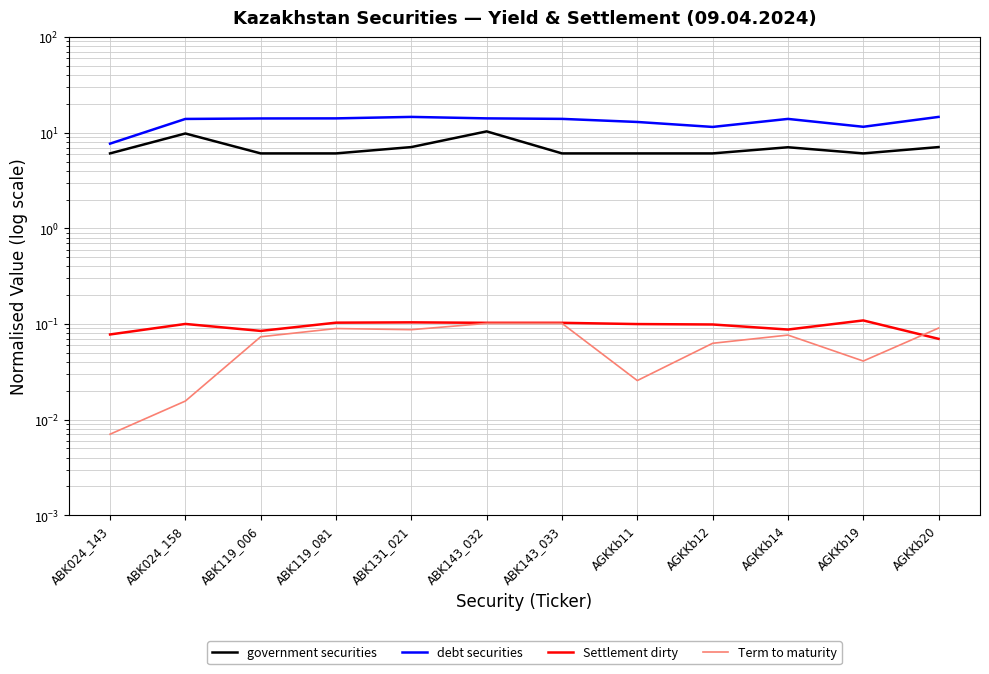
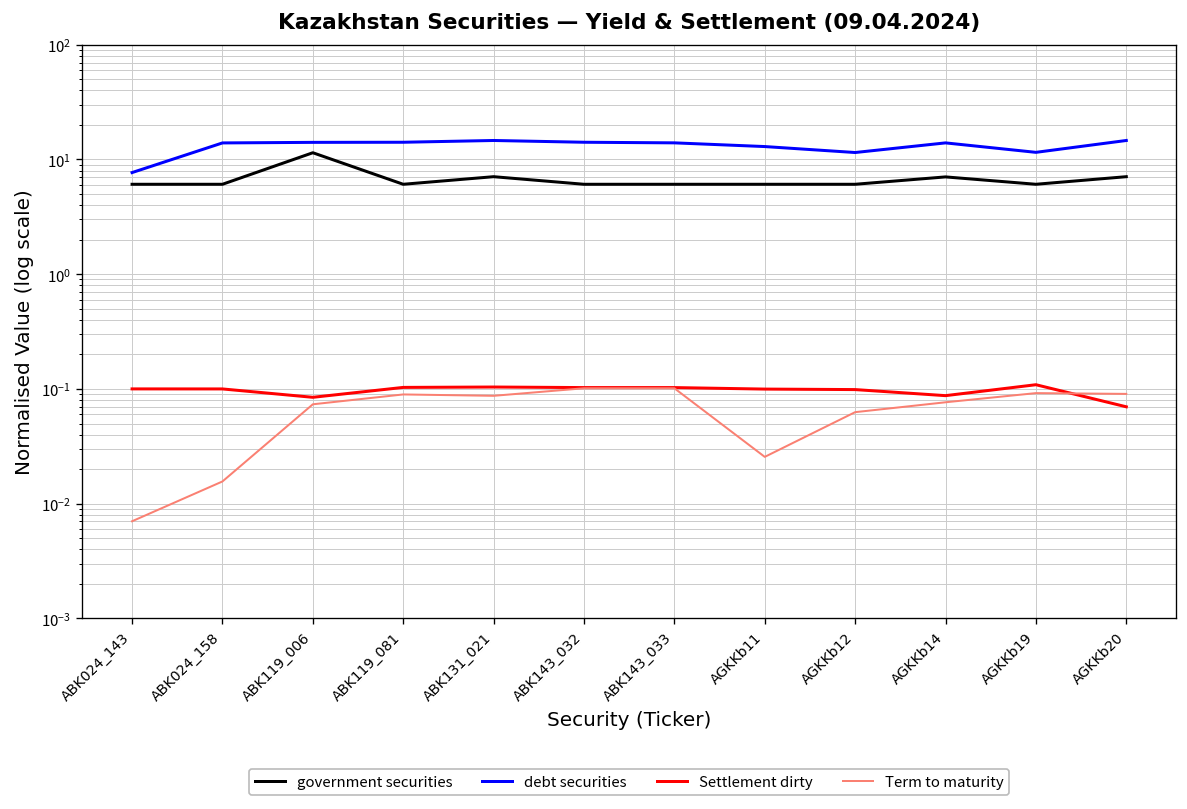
  {
    "government securities": {
      "ABK024_143": 6,
-     "ABK024_158": 10,
-     "ABK119_006": 6,
+     "ABK024_158": 6,
+     "ABK119_006": 11,
      "ABK119_081": 6,
      "ABK131_021": 7,
-     "ABK143_032": 10,
+     "ABK143_032": 6,
      "ABK143_033": 6,
      "AGKKb11": 6,
      "AGKKb12": 6,
      "AGKKb14": 7,
      "AGKKb19": 6,
      "AGKKb20": 7
    },
    "debt securities": {
      "ABK024_143": 8,
      "ABK024_158": 14,
      "ABK119_006": 14,
      "ABK119_081": 14,
      "ABK131_021": 15,
      "ABK143_032": 14,
      "ABK143_033": 14,
      "AGKKb11": 13,
      "AGKKb12": 12,
      "AGKKb14": 14,
      "AGKKb19": 12,
      "AGKKb20": 15
    },
    "Settlement dirty": {
-     "ABK024_143": 0.08,
+     "ABK024_143": 0.10,
      "ABK024_158": 0.10,
      "ABK119_006": 0.08,
      "ABK119_081": 0.10,
      "ABK131_021": 0.10,
      "AGKKb11": 0.10,
      "AGKKb12": 0.10,
      "AGKKb14": 0.09,
      "AGKKb19": 0.11,
      "AGKKb20": 0.07
    },
    "Term to maturity": {
      "ABK024_143": 0.007,
      "ABK024_158": 0.016,
      "ABK119_006": 0.07,
      "ABK119_081": 0.09,
      "ABK131_021": 0.09,
      "AGKKb11": 0.026,
      "AGKKb12": 0.06,
      "AGKKb14": 0.08,
-     "AGKKb19": 0.041,
+     "AGKKb19": 0.09,
      "AGKKb20": 0.09
    }
  }
